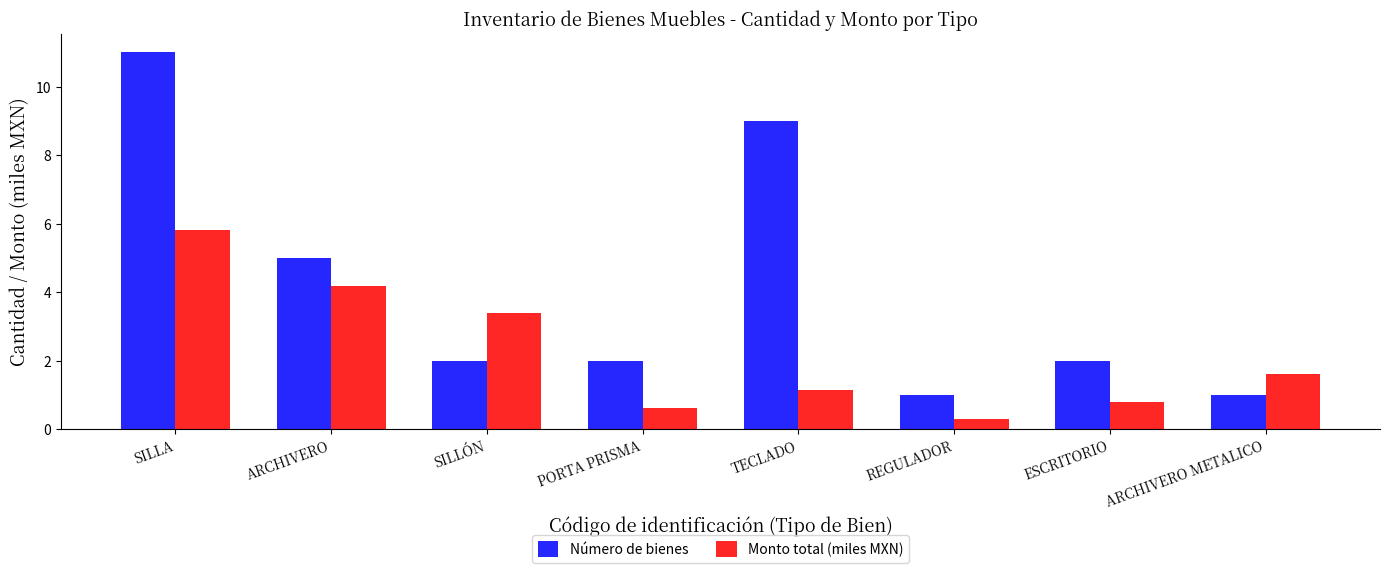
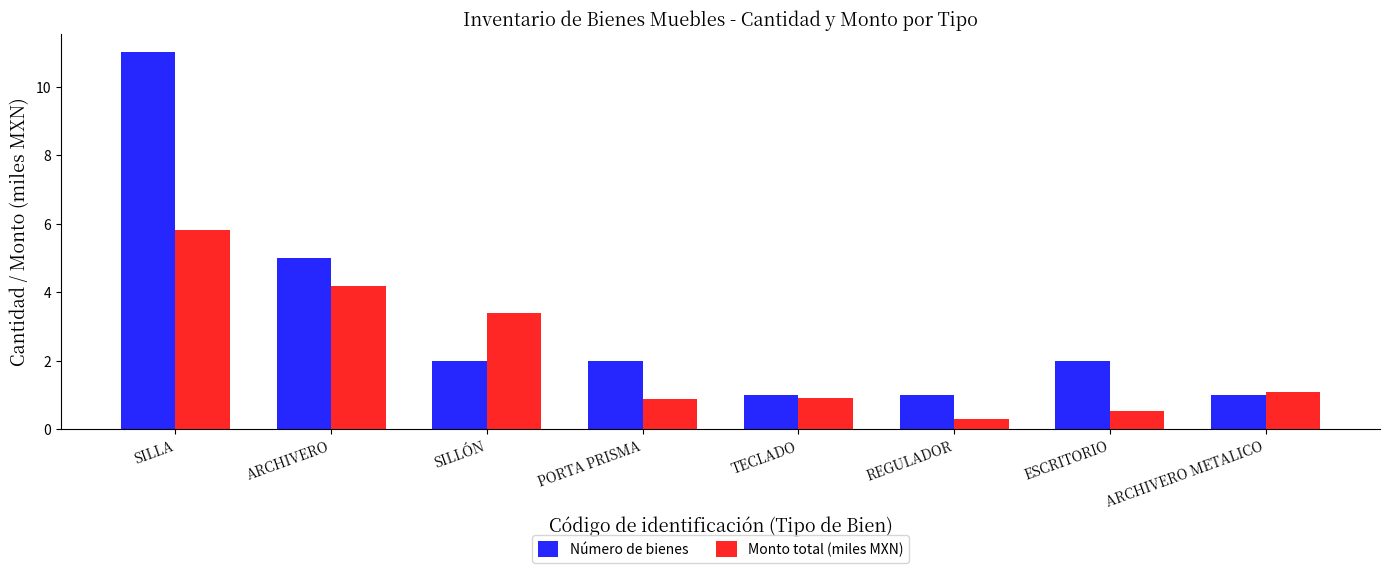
  {
    "Número de bienes": {
      "SILLA": 11,
      "ARCHIVERO": 5,
      "SILLÓN": 2,
      "PORTA PRISMA": 2,
-     "TECLADO": 9,
+     "TECLADO": 1,
      "REGULADOR": 1,
      "ESCRITORIO": 2,
      "ARCHIVERO METALICO": 1
    },
    "Monto total (miles MXN)": {
      "SILLA": 5.8,
      "ARCHIVERO": 4.2,
      "SILLÓN": 3.4,
-     "PORTA PRISMA": 0.6,
-     "TECLADO": 1.2,
+     "PORTA PRISMA": 0.9,
+     "TECLADO": 0.9,
      "REGULADOR": 0.3,
-     "ESCRITORIO": 0.8,
-     "ARCHIVERO METALICO": 1.6
+     "ESCRITORIO": 0.5,
+     "ARCHIVERO METALICO": 1.1
    }
  }
